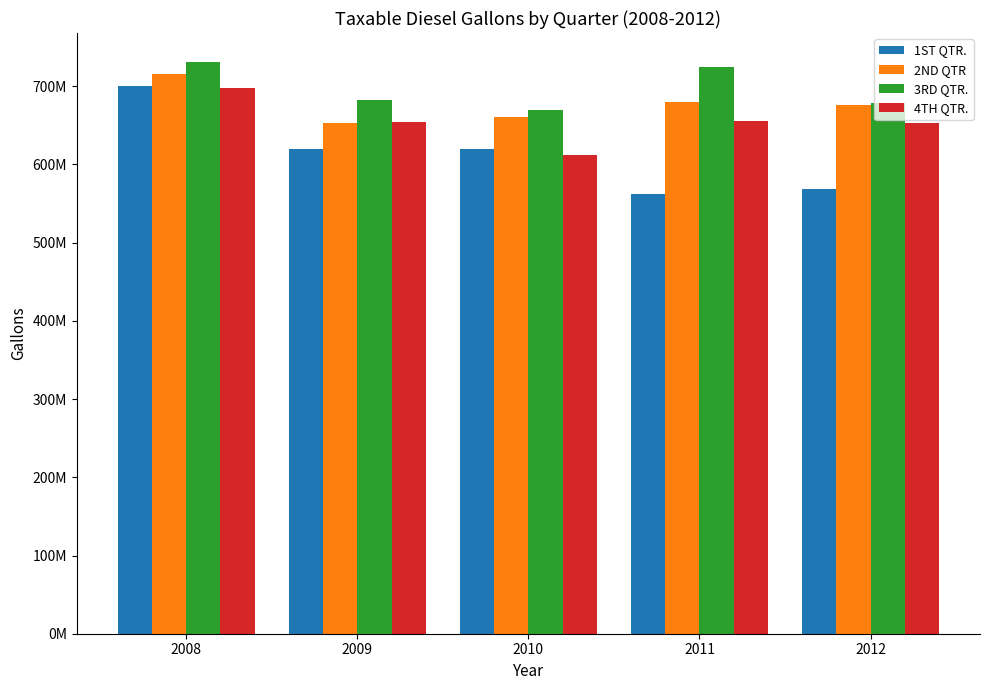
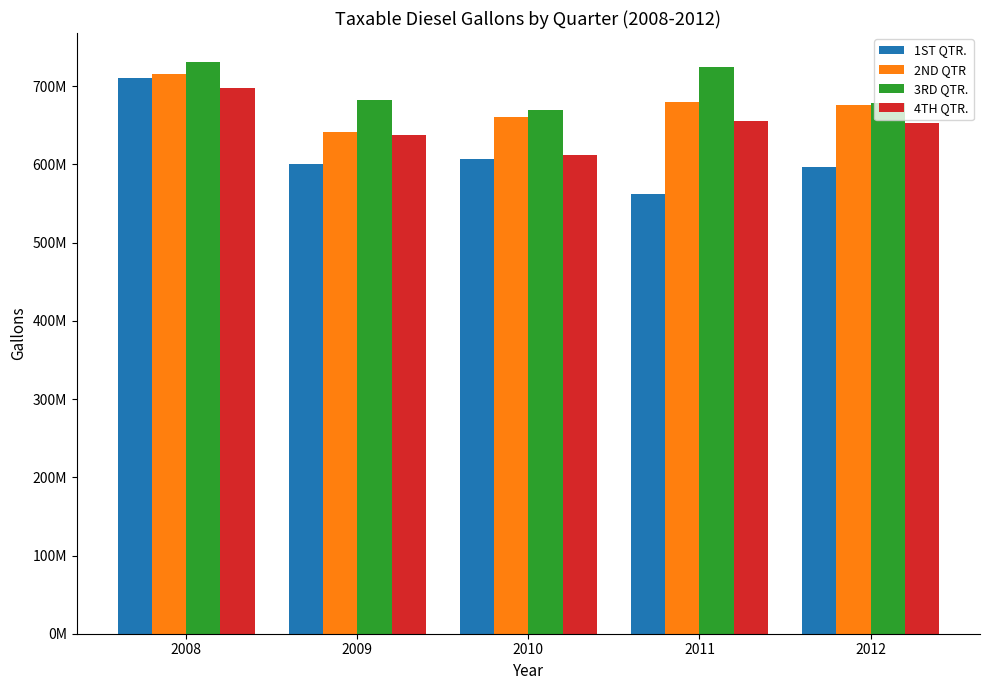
  {
    "1ST QTR.": {
-     "2008": 700000000,
-     "2009": 620000000,
-     "2010": 620000000,
+     "2008": 710000000,
+     "2009": 600000000,
+     "2010": 610000000,
      "2011": 560000000,
-     "2012": 570000000
+     "2012": 600000000
    },
    "2ND QTR": {
      "2008": 720000000,
-     "2009": 650000000,
+     "2009": 640000000,
      "2010": 660000000,
      "2011": 680000000,
      "2012": 680000000
    },
    "3RD QTR.": {
      "2008": 730000000,
      "2009": 680000000,
      "2010": 670000000,
      "2011": 720000000
    },
    "4TH QTR.": {
      "2008": 700000000,
-     "2009": 650000000,
+     "2009": 640000000,
      "2010": 610000000,
      "2011": 660000000,
      "2012": 650000000
    }
  }
